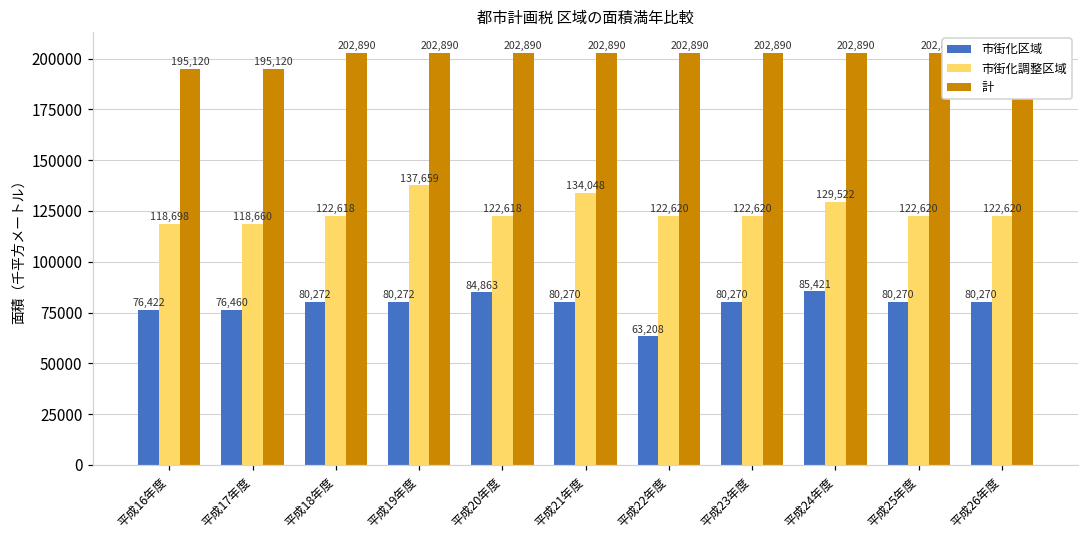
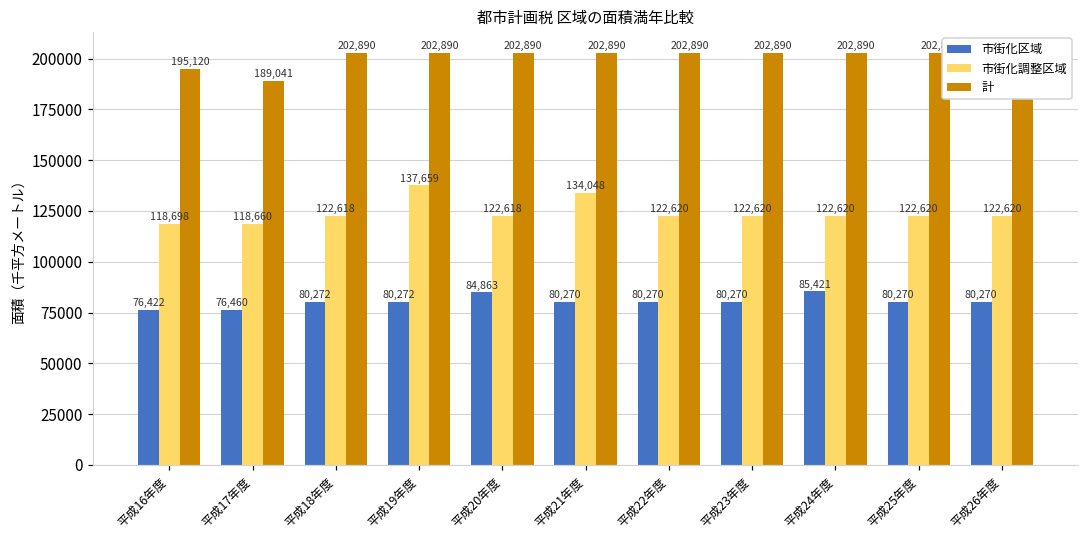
  {
    "市街化区域": {
      "平成16年度": "76,422",
      "平成17年度": "76,460",
      "平成18年度": "80,272",
      "平成19年度": "80,272",
      "平成20年度": "84,863",
      "平成21年度": "80,270",
-     "平成22年度": "63,208",
+     "平成22年度": "80,270",
      "平成23年度": "80,270",
      "平成24年度": "85,421",
      "平成25年度": "80,270",
      "平成26年度": "80,270"
    },
    "市街化調整区域": {
      "平成16年度": "118,698",
      "平成17年度": "118,660",
      "平成18年度": "122,618",
      "平成19年度": "137,659",
      "平成20年度": "122,618",
      "平成21年度": "134,048",
      "平成22年度": "122,620",
      "平成23年度": "122,620",
-     "平成24年度": "129,522",
+     "平成24年度": "122,620",
      "平成25年度": "122,620",
      "平成26年度": "122,620"
    },
    "計": {
      "平成16年度": "195,120",
-     "平成17年度": "195,120",
+     "平成17年度": "189,041",
      "平成18年度": "202,890",
      "平成19年度": "202,890",
      "平成20年度": "202,890",
      "平成21年度": "202,890",
      "平成22年度": "202,890",
      "平成23年度": "202,890",
      "平成24年度": "202,890"
    }
  }
